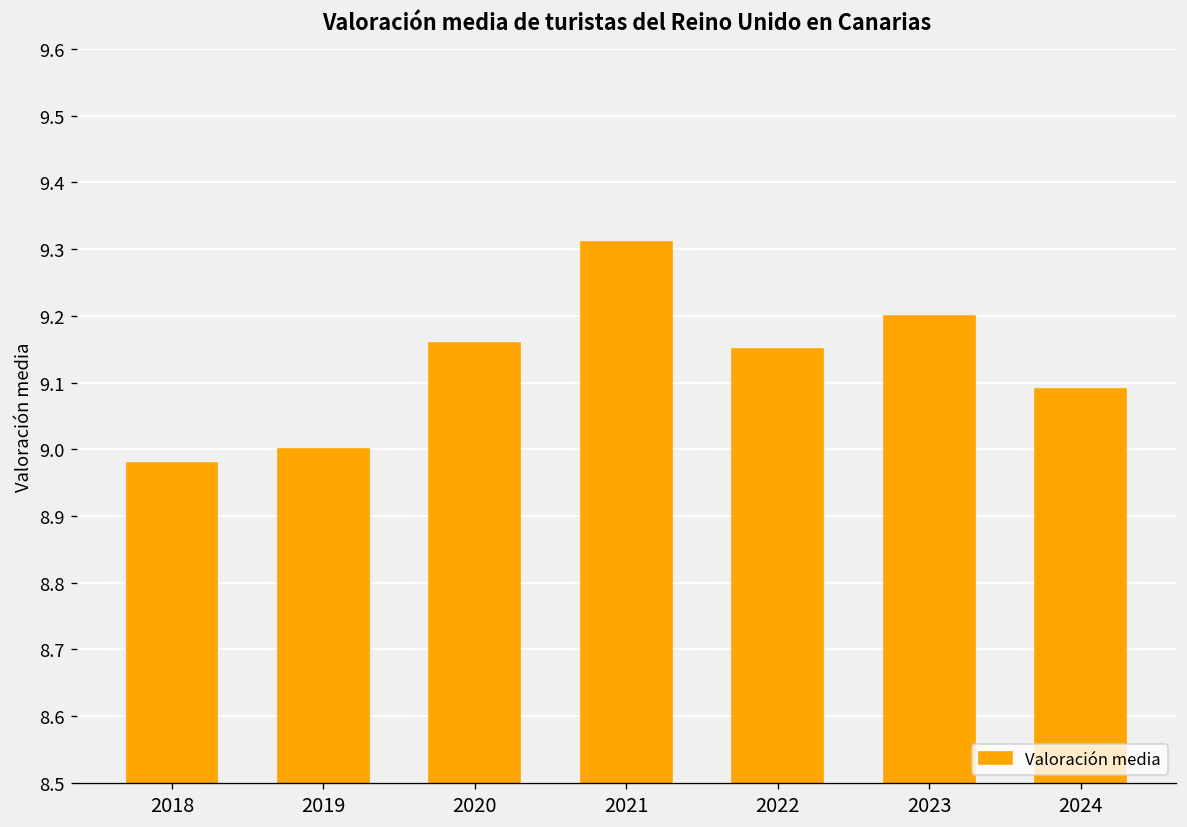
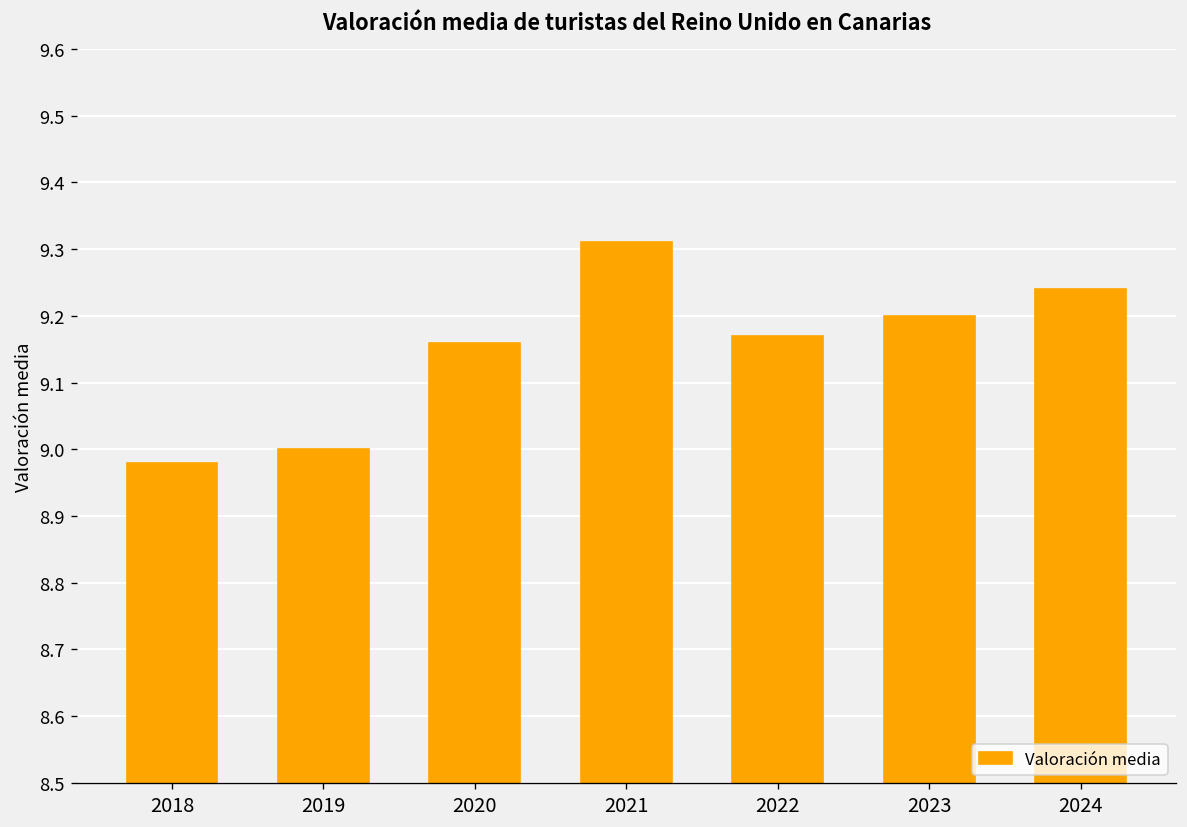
  {
    "2018": 8.98,
    "2019": 9.00,
    "2020": 9.16,
    "2021": 9.31,
-   "2022": 9.15,
+   "2022": 9.17,
    "2023": 9.20,
-   "2024": 9.09
+   "2024": 9.24
  }
